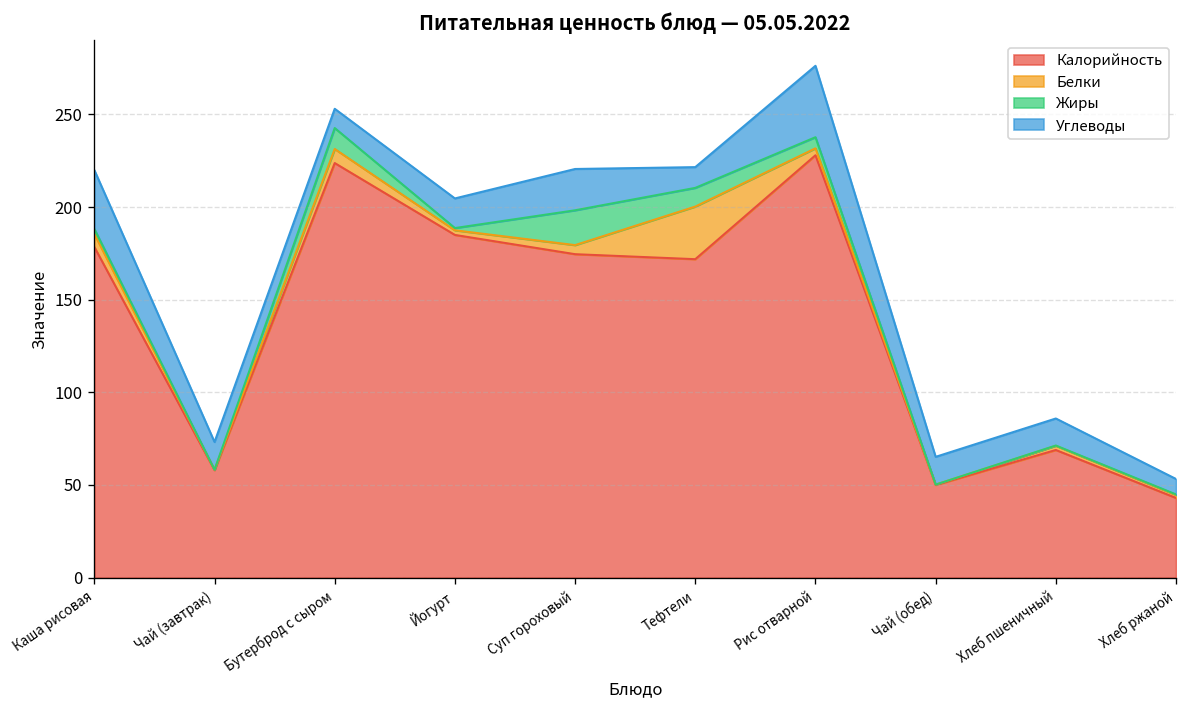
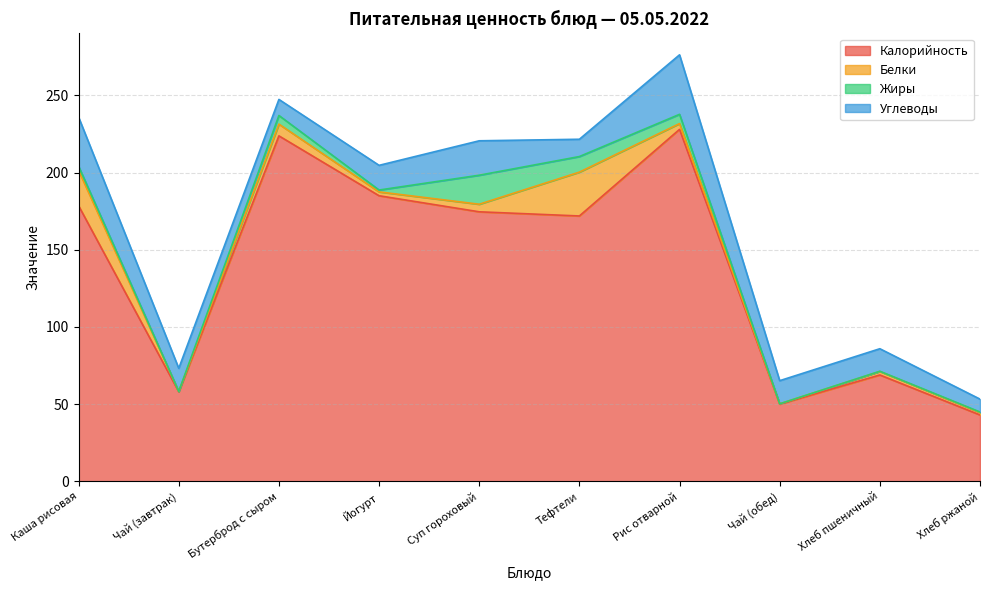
  {
    "Калорийность": {
      "Каша рисовая": 179,
      "Бутерброд с сыром": 224,
      "Йогурт": 185,
      "Суп гороховый": 175,
      "Тефтели": 172,
      "Рис отварной": 228,
      "Хлеб пшеничный": 69
    },
    "Белки": {
-     "Каша рисовая": 7,
+     "Каша рисовая": 23,
      "Бутерброд с сыром": 8,
      "Суп гороховый": 5,
      "Тефтели": 28,
      "Рис отварной": 4
    },
    "Жиры": {
      "Каша рисовая": 3,
-     "Бутерброд с сыром": 11,
+     "Бутерброд с сыром": 6,
      "Суп гороховый": 19,
      "Тефтели": 10,
      "Рис отварной": 6
    }
  }
